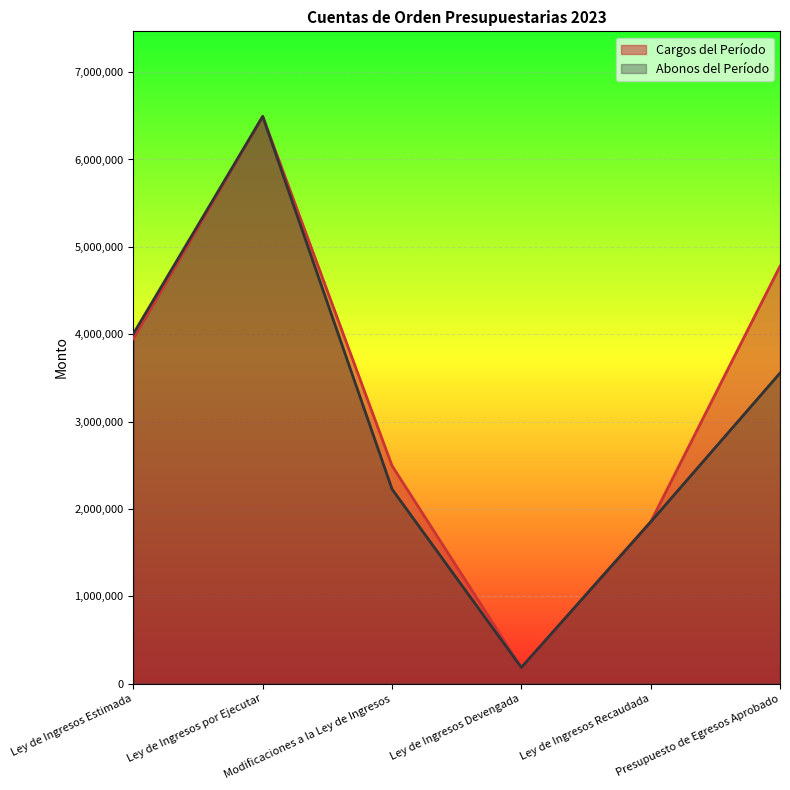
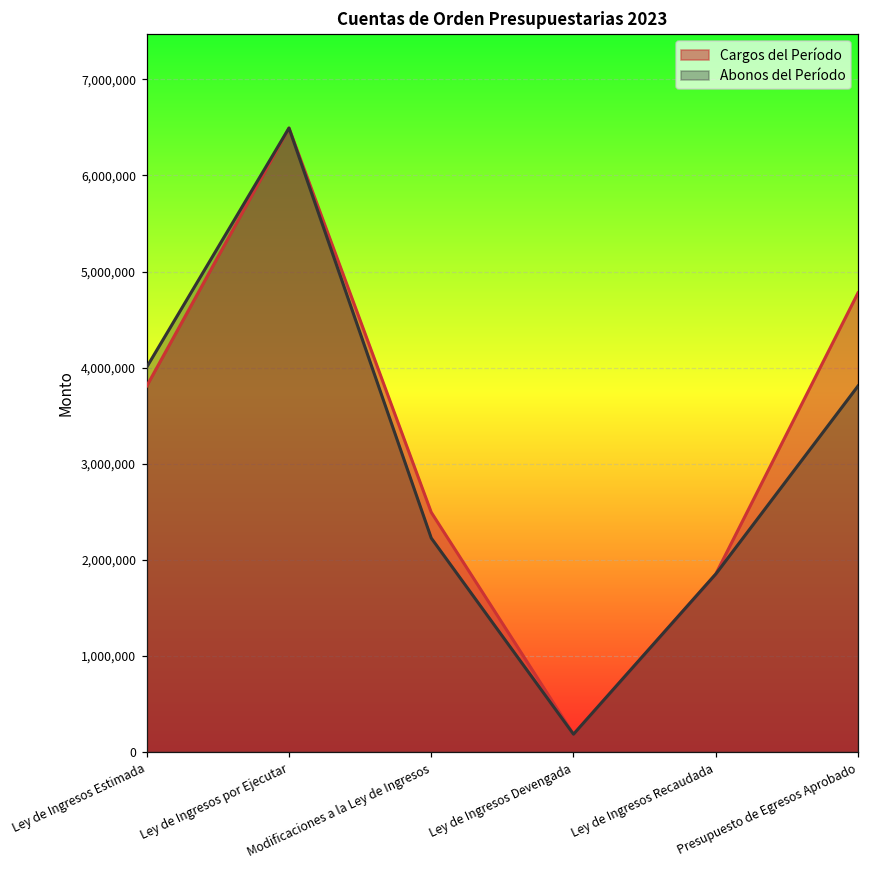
  {
    "Cargos del Período": {
-     "Ley de Ingresos Estimada": "3,900,000",
+     "Ley de Ingresos Estimada": "3,800,000",
      "Modificaciones a la Ley de Ingresos": "2,500,000",
      "Presupuesto de Egresos Aprobado": "4,800,000"
    },
    "Abonos del Período": {
      "Ley de Ingresos Estimada": "4,000,000",
      "Modificaciones a la Ley de Ingresos": "2,200,000",
-     "Presupuesto de Egresos Aprobado": "3,600,000"
+     "Presupuesto de Egresos Aprobado": "3,800,000"
    }
  }
